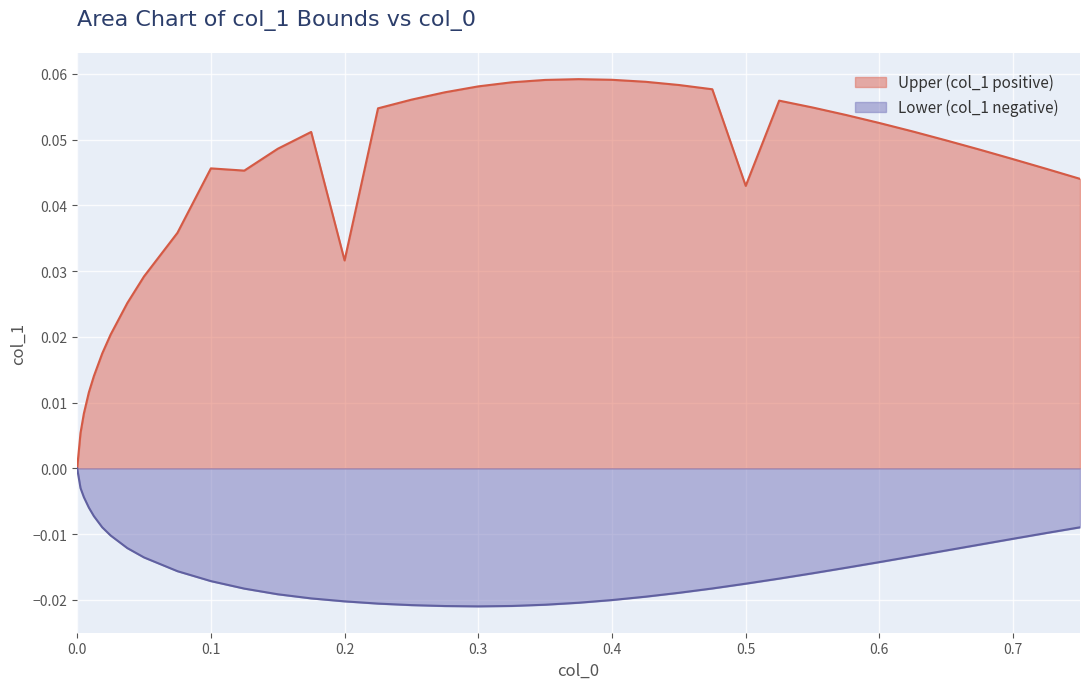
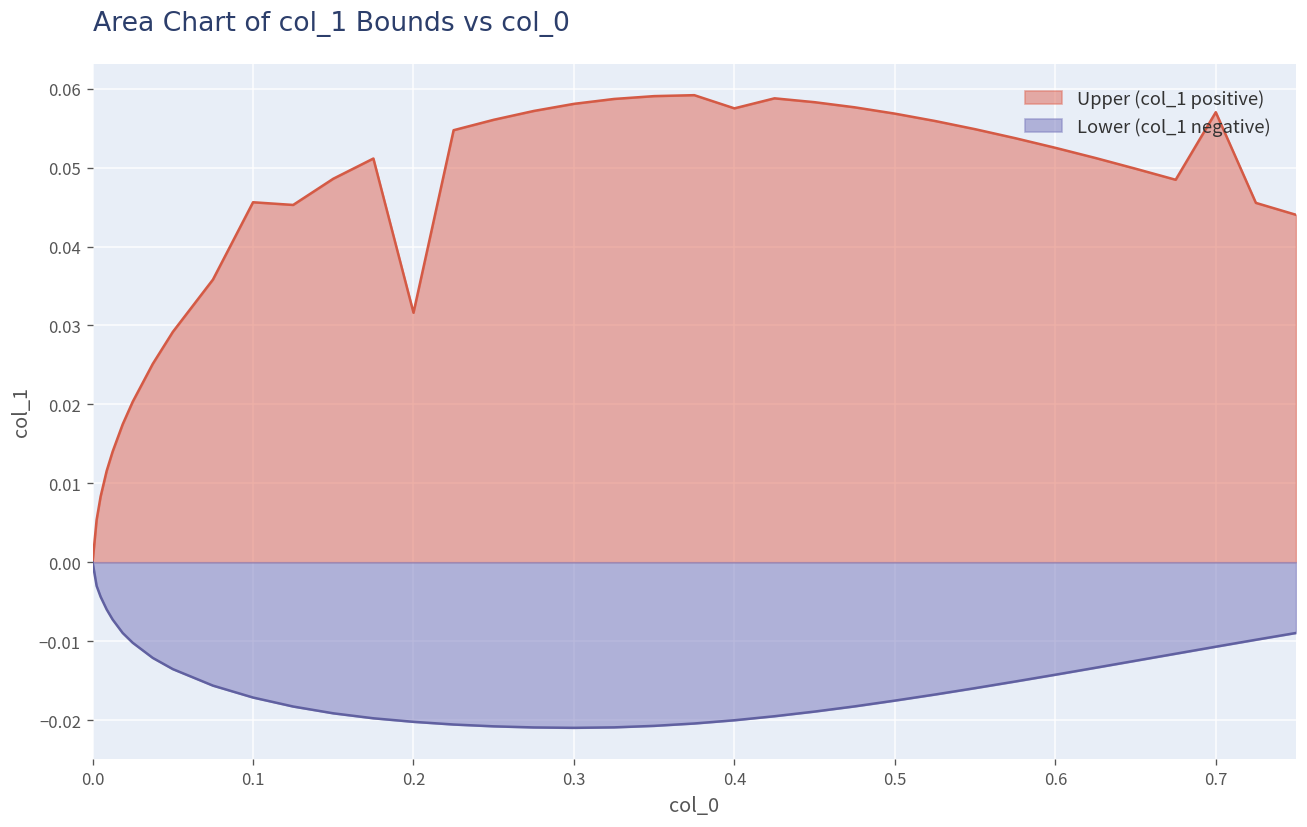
  {
    "Upper (col_1 positive)": {
      "0.1": 0.046,
      "0.2": 0.032,
      "0.3": 0.058,
-     "0.4": 0.059,
-     "0.5": 0.043,
+     "0.4": 0.058,
+     "0.5": 0.057,
      "0.6": 0.053,
-     "0.7": 0.047
+     "0.7": 0.057
    }
  }
